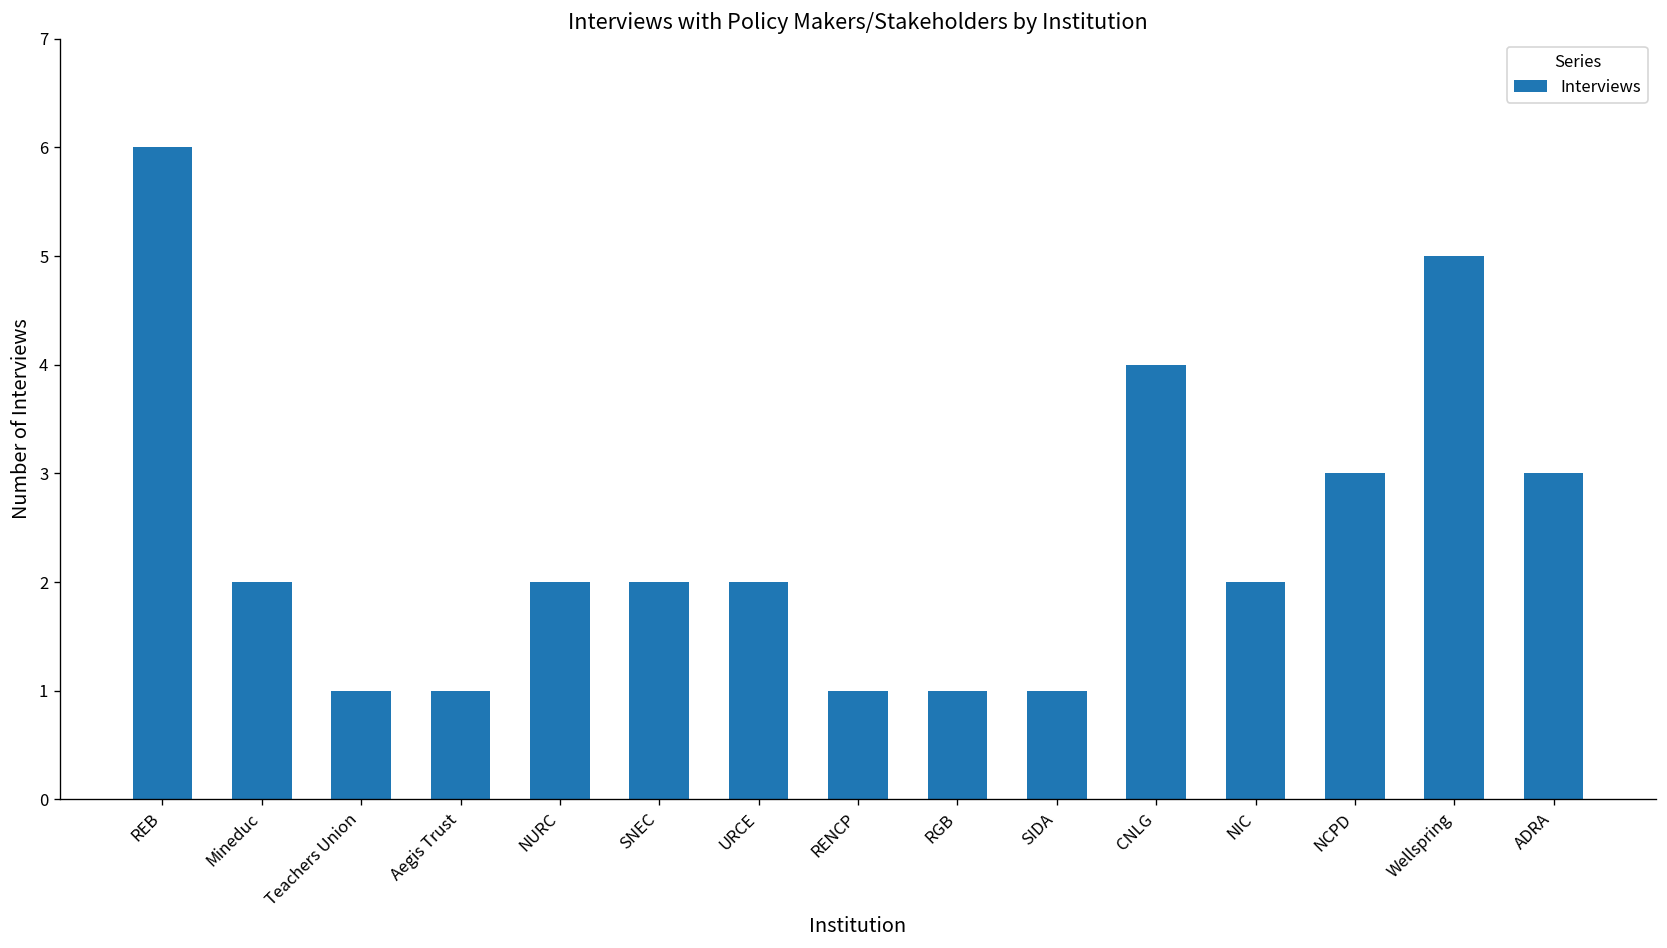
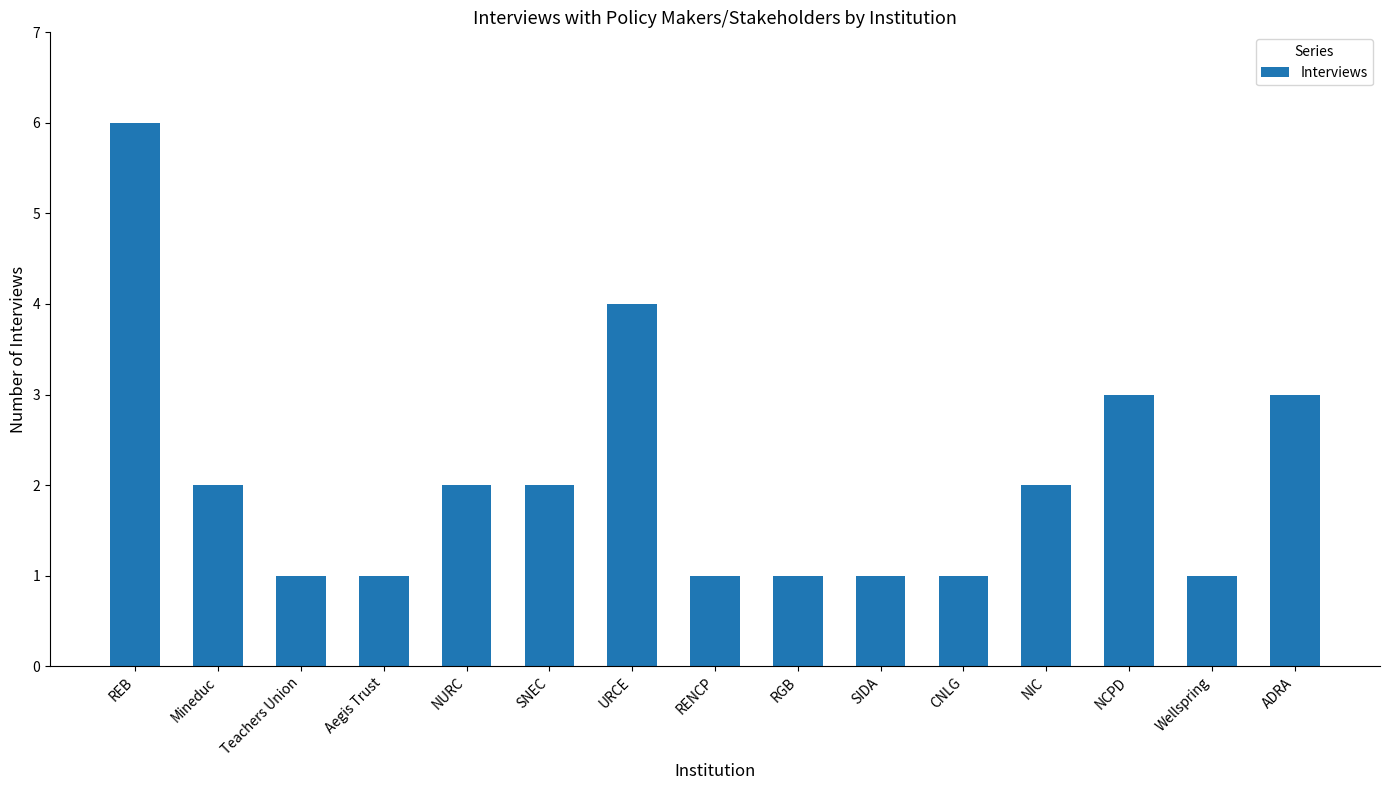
  {
    "REB": 6,
    "Mineduc": 2,
    "Teachers Union": 1,
    "Aegis Trust": 1,
    "NURC": 2,
    "SNEC": 2,
-   "URCE": 2,
+   "URCE": 4,
    "RENCP": 1,
    "RGB": 1,
    "SIDA": 1,
-   "CNLG": 4,
+   "CNLG": 1,
    "NIC": 2,
    "NCPD": 3,
-   "Wellspring": 5,
+   "Wellspring": 1,
    "ADRA": 3
  }
